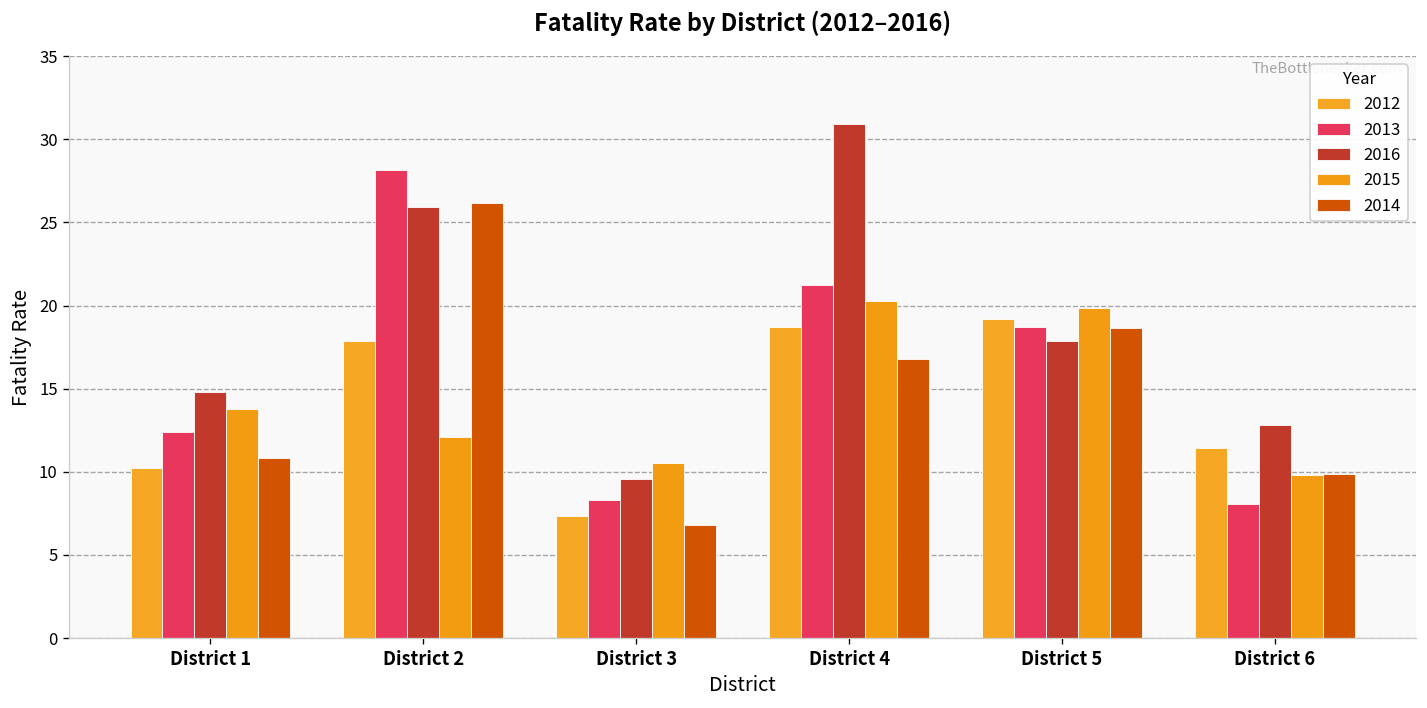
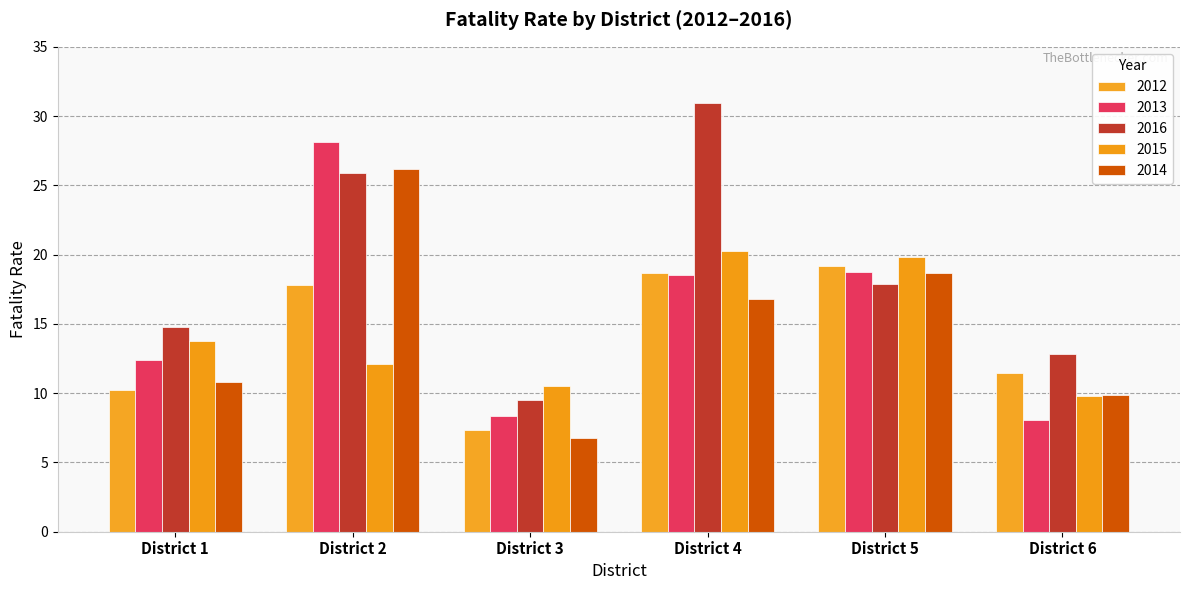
  {
    "2013": {
      "District 1": 12.4,
      "District 2": 28.1,
      "District 3": 8.3,
-     "District 4": 21.2,
+     "District 4": 18.5,
      "District 5": 18.7,
      "District 6": 8.1
    }
  }
